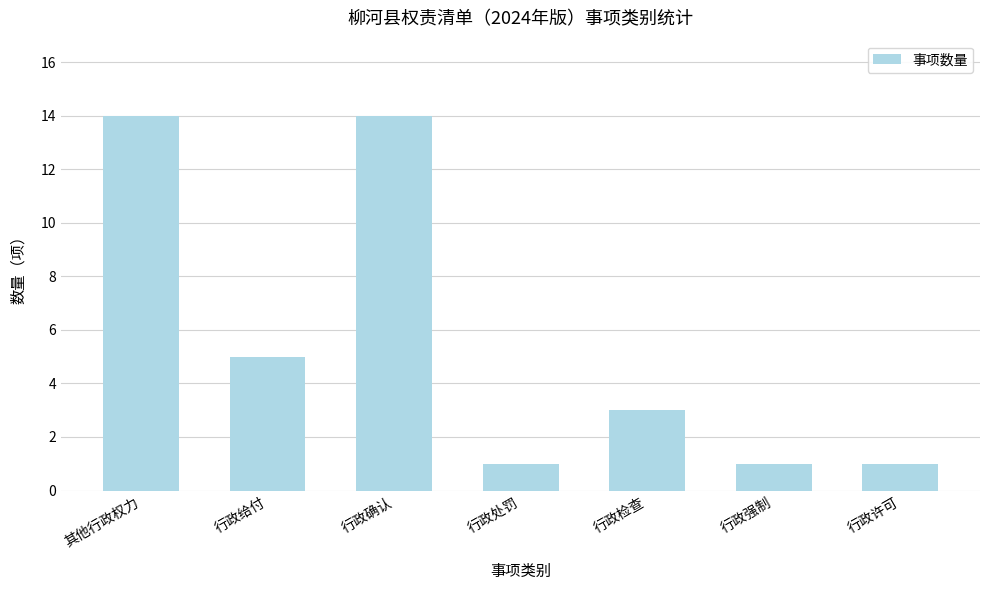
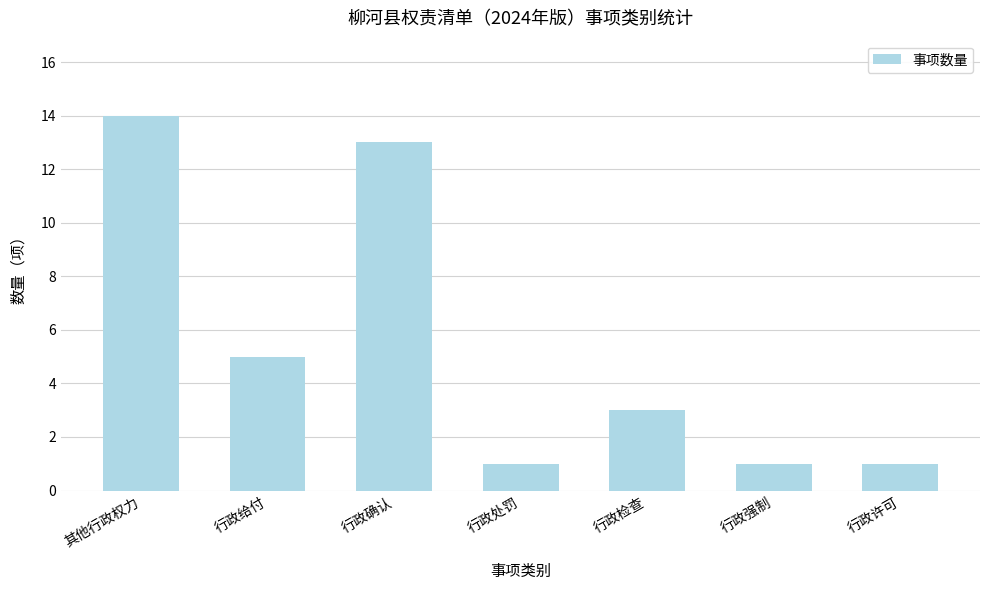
  {
    "其他行政权力": 14,
    "行政给付": 5,
-   "行政确认": 14,
+   "行政确认": 13,
    "行政处罚": 1,
    "行政检查": 3,
    "行政强制": 1,
    "行政许可": 1
  }
